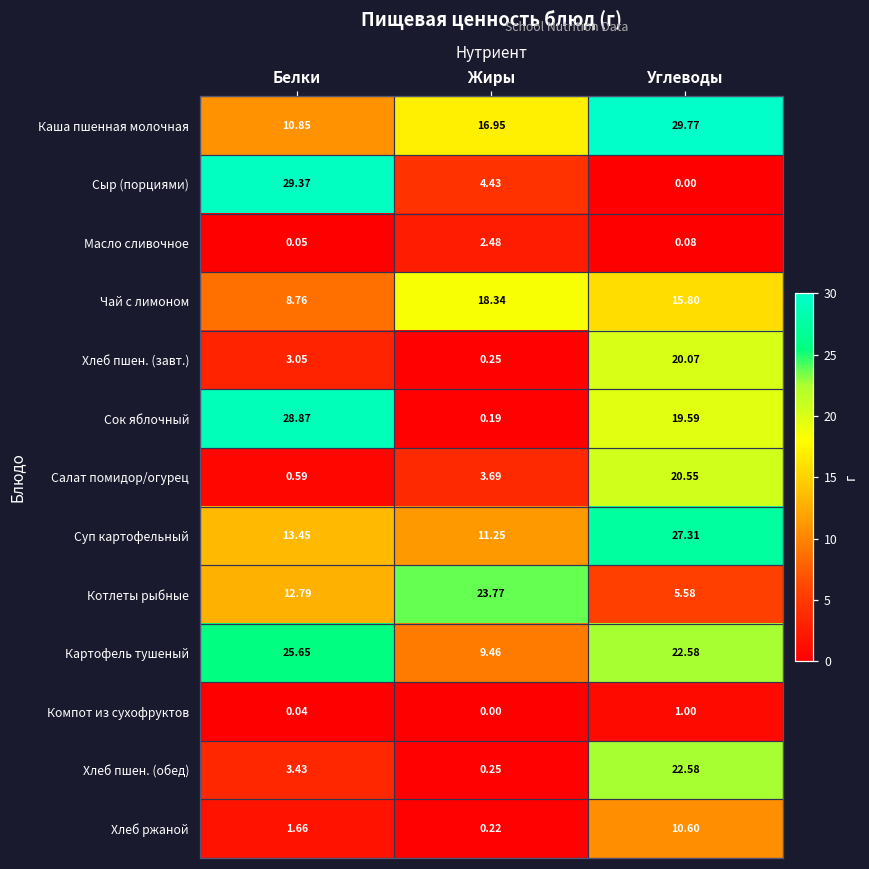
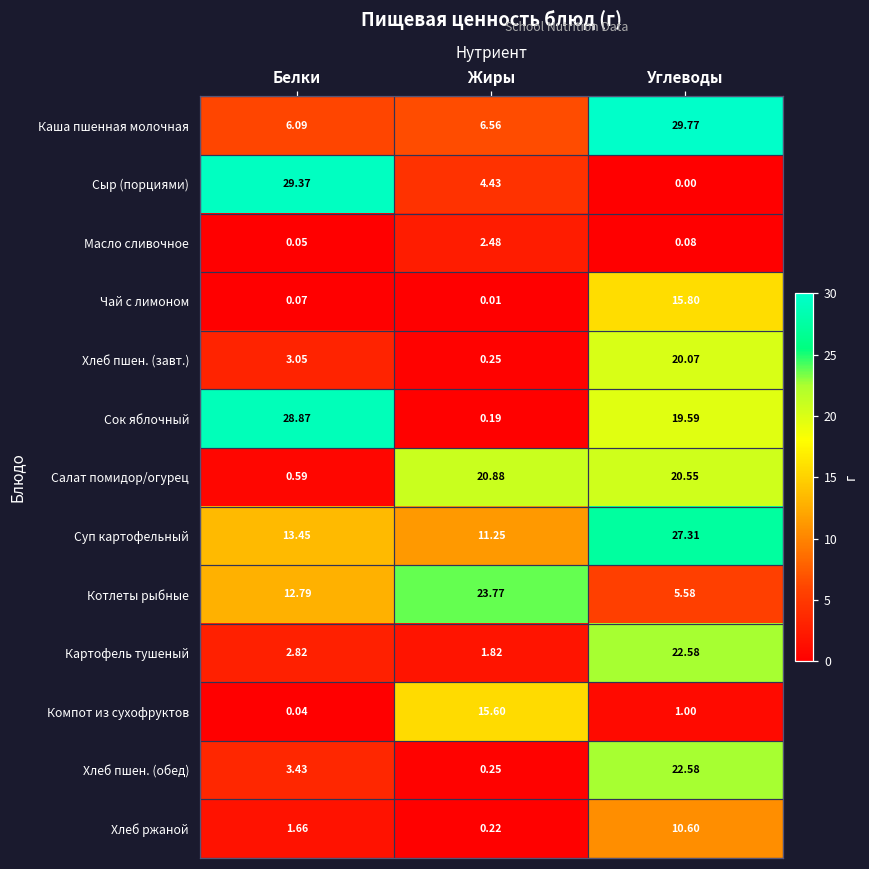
  {
    "Каша пшенная молочная": {
-     "Белки": 10.85,
-     "Жиры": 16.95,
+     "Белки": 6.09,
+     "Жиры": 6.56,
      "Углеводы": 29.77
    },
    "Сыр (порциями)": {
      "Белки": 29.37,
      "Жиры": 4.43,
      "Углеводы": 0.00
    },
    "Масло сливочное": {
      "Белки": 0.05,
      "Жиры": 2.48,
      "Углеводы": 0.08
    },
    "Чай с лимоном": {
-     "Белки": 8.76,
-     "Жиры": 18.34,
+     "Белки": 0.07,
+     "Жиры": 0.01,
      "Углеводы": 15.80
    },
    "Хлеб пшен. (завт.)": {
      "Белки": 3.05,
      "Жиры": 0.25,
      "Углеводы": 20.07
    },
    "Сок яблочный": {
      "Белки": 28.87,
      "Жиры": 0.19,
      "Углеводы": 19.59
    },
    "Салат помидор/огурец": {
      "Белки": 0.59,
-     "Жиры": 3.69,
+     "Жиры": 20.88,
      "Углеводы": 20.55
    },
    "Суп картофельный": {
      "Белки": 13.45,
      "Жиры": 11.25,
      "Углеводы": 27.31
    },
    "Котлеты рыбные": {
      "Белки": 12.79,
      "Жиры": 23.77,
      "Углеводы": 5.58
    },
    "Картофель тушеный": {
-     "Белки": 25.65,
-     "Жиры": 9.46,
+     "Белки": 2.82,
+     "Жиры": 1.82,
      "Углеводы": 22.58
    },
    "Компот из сухофруктов": {
      "Белки": 0.04,
-     "Жиры": 0.00,
+     "Жиры": 15.60,
      "Углеводы": 1.00
    },
    "Хлеб пшен. (обед)": {
      "Белки": 3.43,
      "Жиры": 0.25,
      "Углеводы": 22.58
    },
    "Хлеб ржаной": {
      "Белки": 1.66,
      "Жиры": 0.22,
      "Углеводы": 10.60
    }
  }
